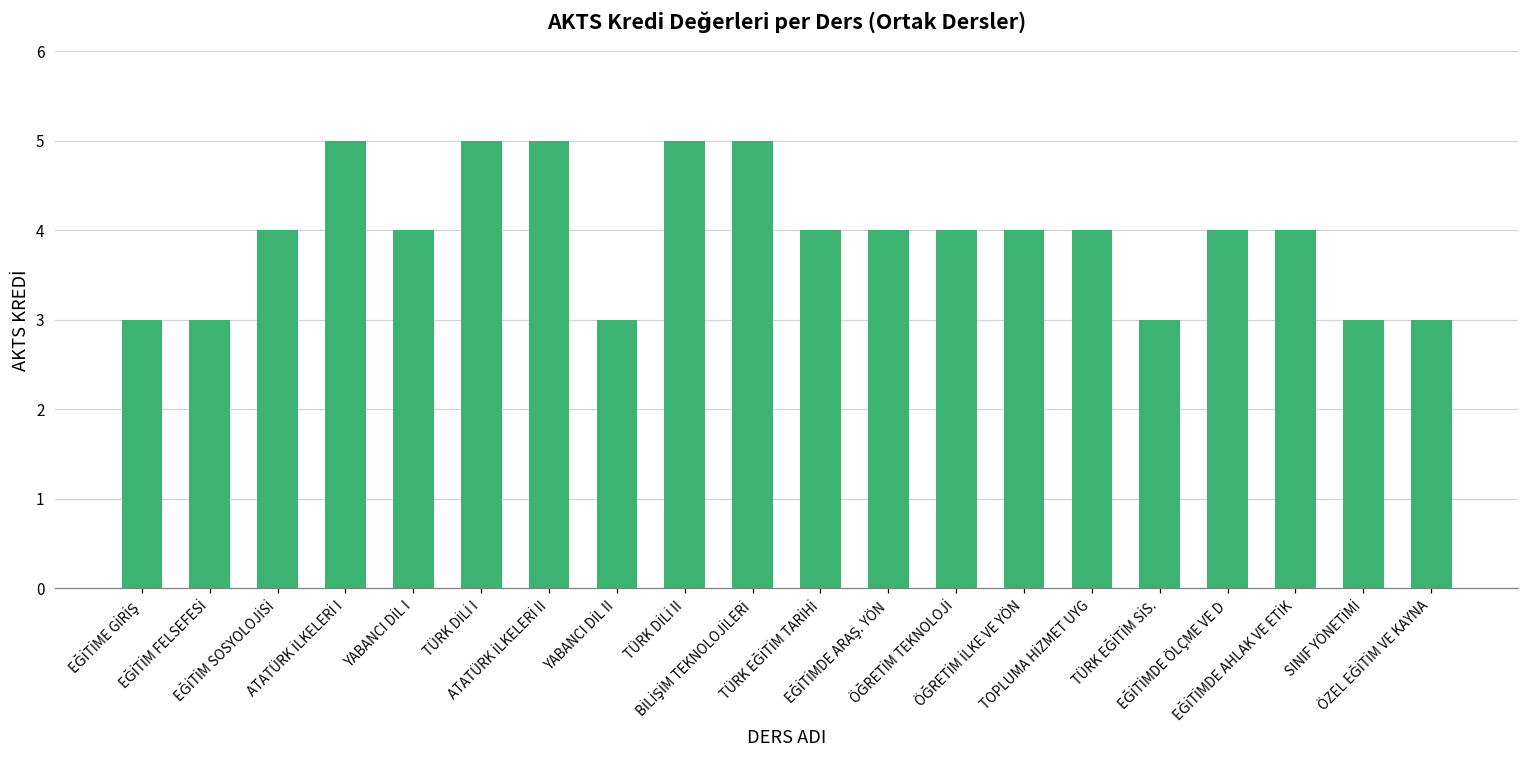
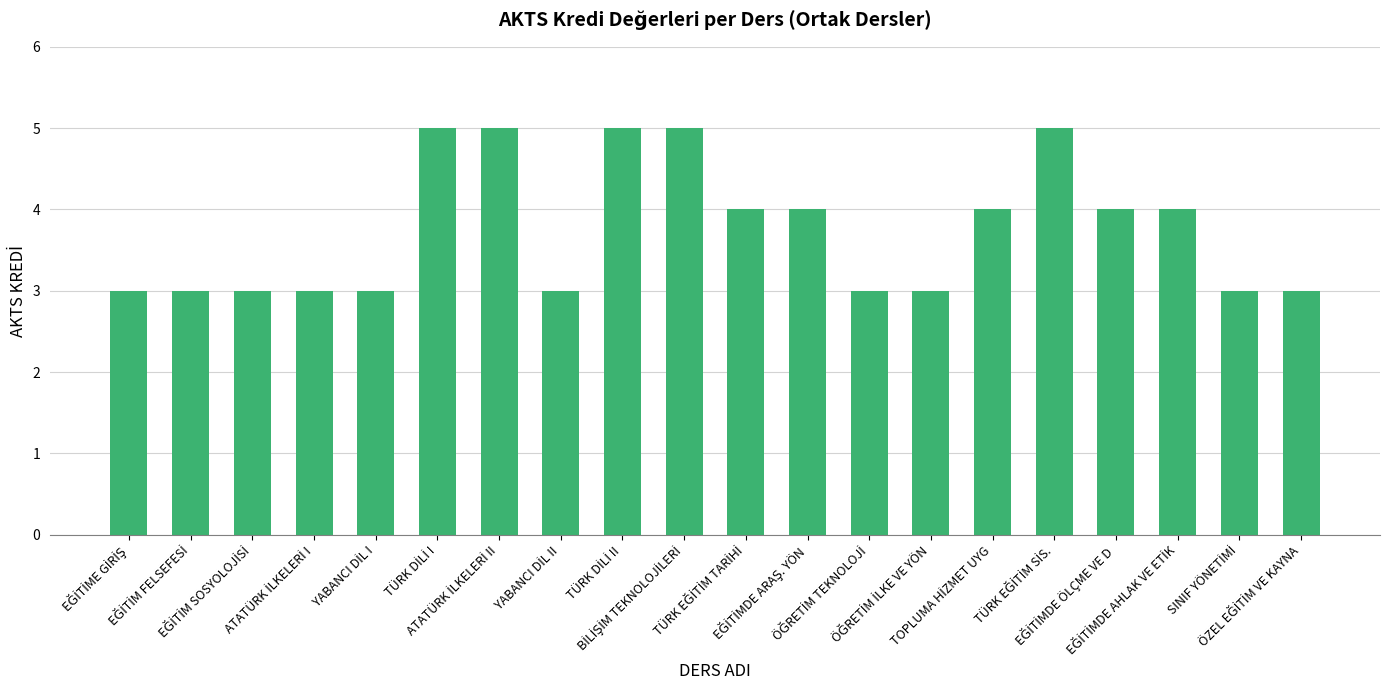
  {
    "EĞİTİME GİRİŞ": 3,
    "EĞİTİM FELSEFESİ": 3,
-   "EĞİTİM SOSYOLOJİSİ": 4,
-   "ATATÜRK İLKELERİ I": 5,
-   "YABANCI DİL I": 4,
+   "EĞİTİM SOSYOLOJİSİ": 3,
+   "ATATÜRK İLKELERİ I": 3,
+   "YABANCI DİL I": 3,
    "TÜRK DİLİ I": 5,
    "ATATÜRK İLKELERİ II": 5,
    "YABANCI DİL II": 3,
    "TÜRK DİLİ II": 5,
    "BİLİŞİM TEKNOLOJİLERİ": 5,
    "TÜRK EĞİTİM TARİHİ": 4,
    "EĞİTİMDE ARAŞ. YÖN": 4,
-   "ÖĞRETİM TEKNOLOJİ": 4,
-   "ÖĞRETİM İLKE VE YÖN": 4,
+   "ÖĞRETİM TEKNOLOJİ": 3,
+   "ÖĞRETİM İLKE VE YÖN": 3,
    "TOPLUMA HİZMET UYG": 4,
-   "TÜRK EĞİTİM SİS.": 3,
+   "TÜRK EĞİTİM SİS.": 5,
    "EĞİTİMDE ÖLÇME VE D": 4,
    "EĞİTİMDE AHLAK VE ETİK": 4,
    "SINIF YÖNETİMİ": 3,
    "ÖZEL EĞİTİM VE KAYNA": 3
  }
